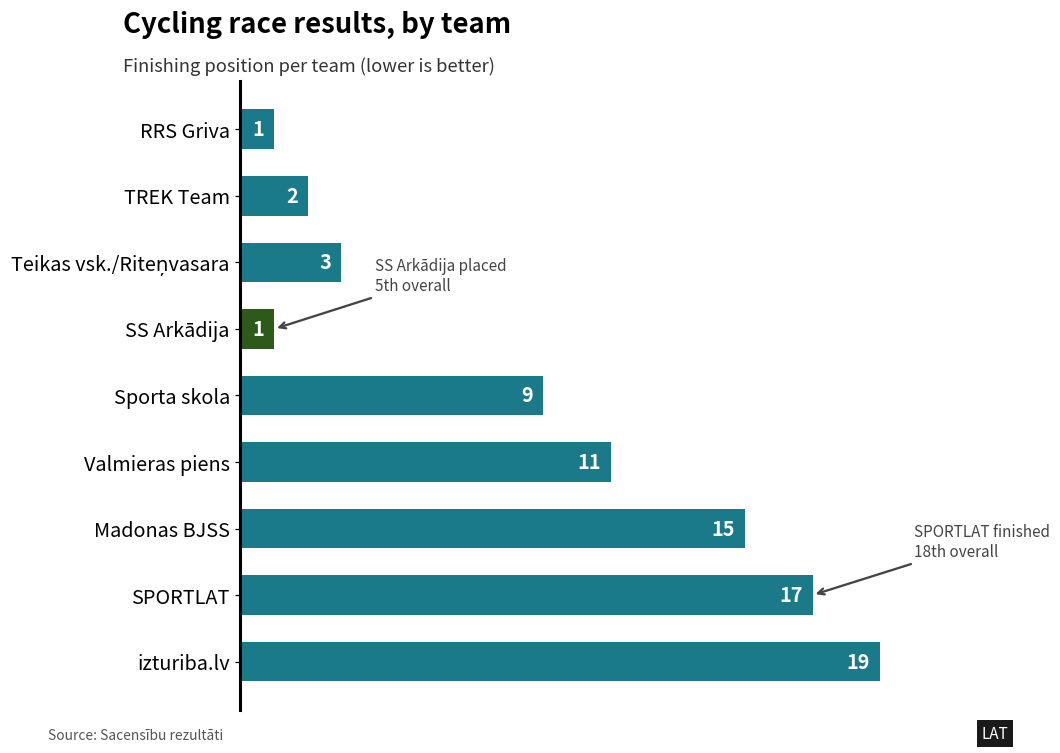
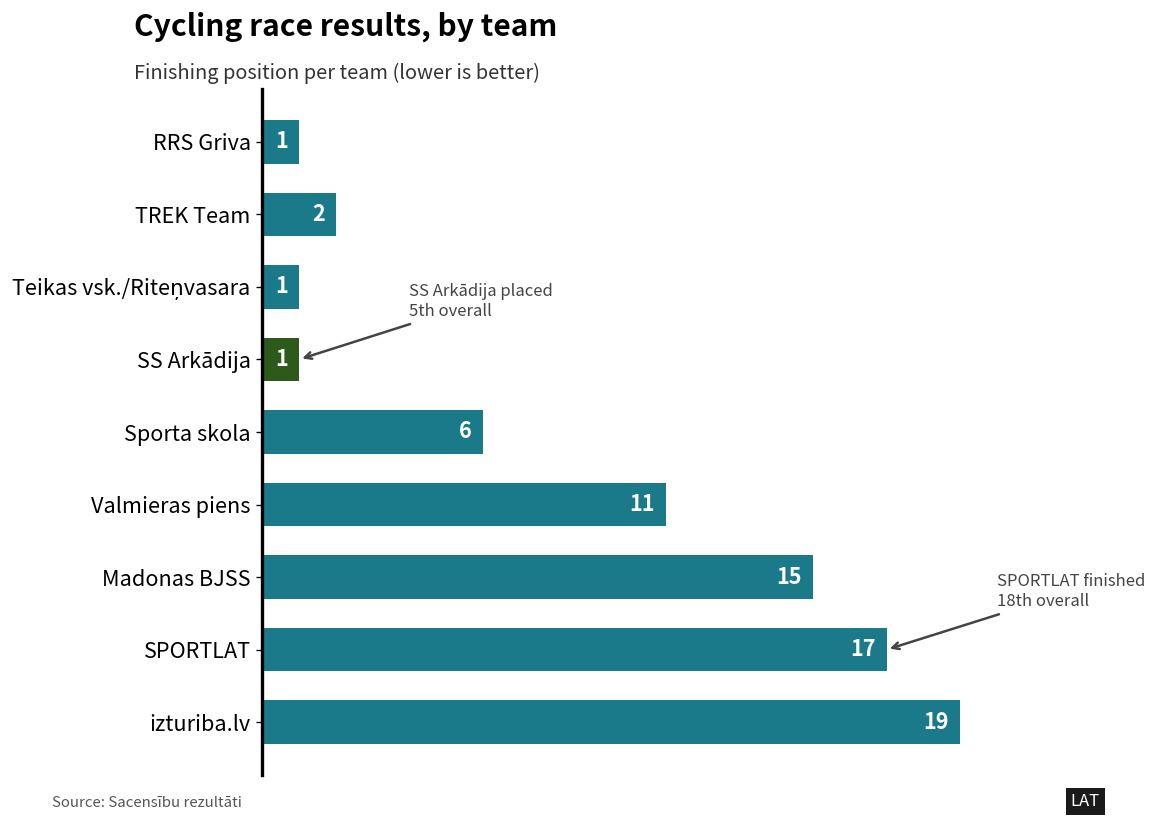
  {
    "RRS Griva": 1,
    "TREK Team": 2,
-   "Teikas vsk./Riteņvasara": 3,
+   "Teikas vsk./Riteņvasara": 1,
    "SS Arkādija": 1,
-   "Sporta skola": 9,
+   "Sporta skola": 6,
    "Valmieras piens": 11,
    "Madonas BJSS": 15,
    "SPORTLAT": 17,
    "izturiba.lv": 19
  }
